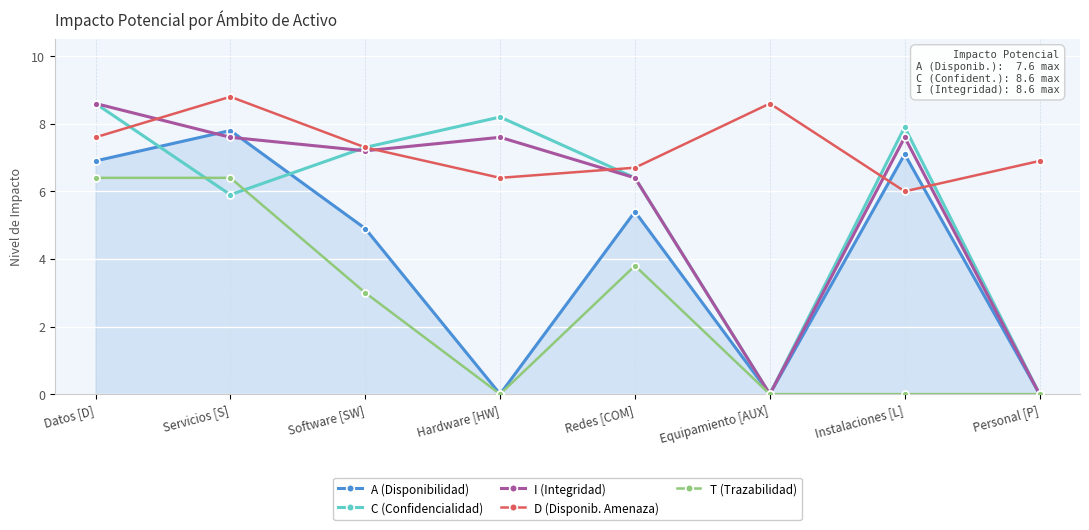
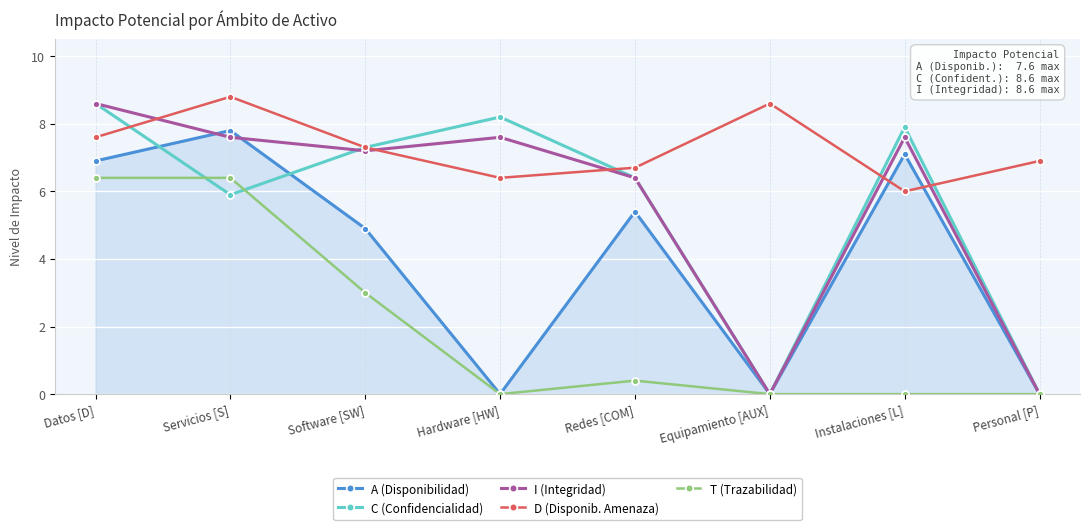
  {
    "A (Disponibilidad)": {
      "Datos [D]": 6.9,
      "Servicios [S]": 7.8,
      "Software [SW]": 4.9,
      "Redes [COM]": 5.4,
      "Instalaciones [L]": 7.1
    },
    "C (Confidencialidad)": {
      "Servicios [S]": 5.9,
      "Hardware [HW]": 8.2,
      "Instalaciones [L]": 7.9
    },
    "I (Integridad)": {
      "Servicios [S]": 7.6,
      "Software [SW]": 7.2,
      "Hardware [HW]": 7.6,
      "Instalaciones [L]": 7.6
    },
    "D (Disponib. Amenaza)": {
      "Datos [D]": 7.6,
      "Servicios [S]": 8.8,
      "Hardware [HW]": 6.4,
      "Redes [COM]": 6.7,
      "Equipamiento [AUX]": 8.6,
      "Instalaciones [L]": 6.0,
      "Personal [P]": 6.9
    },
    "T (Trazabilidad)": {
      "Datos [D]": 6.4,
      "Servicios [S]": 6.4,
      "Software [SW]": 3.0,
-     "Redes [COM]": 3.8,
+     "Redes [COM]": 0.4,
      "Instalaciones [L]": 0.0
    }
  }
